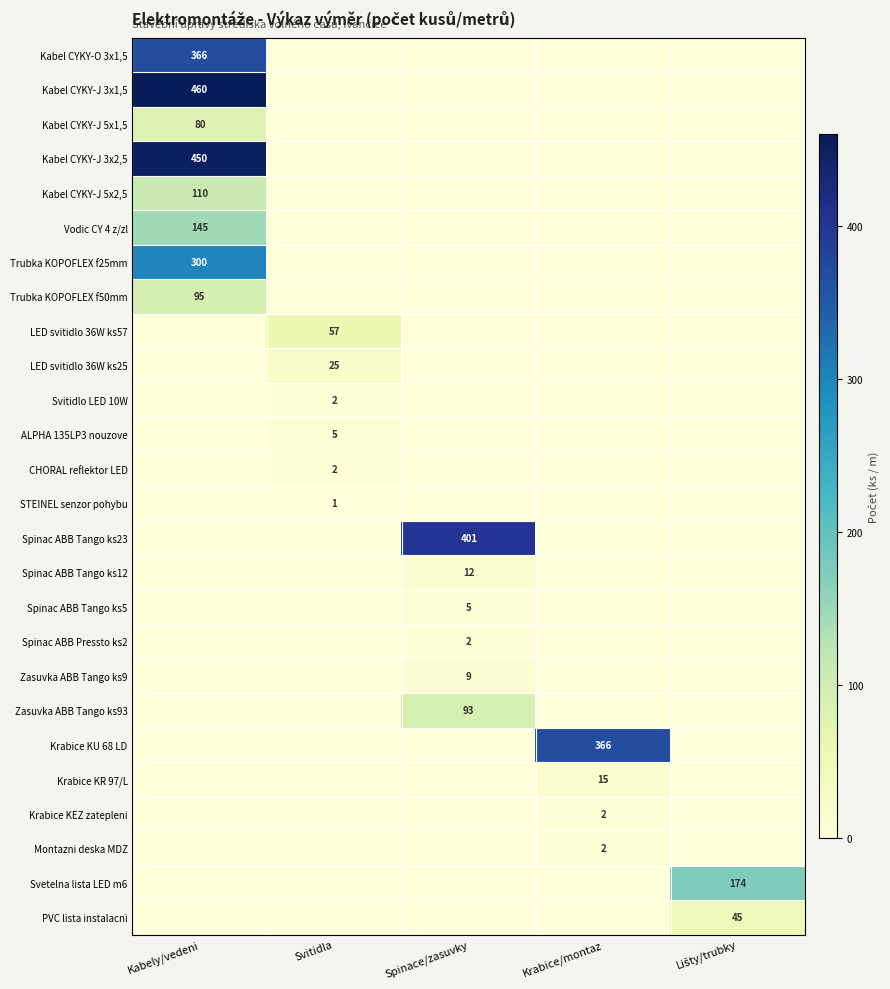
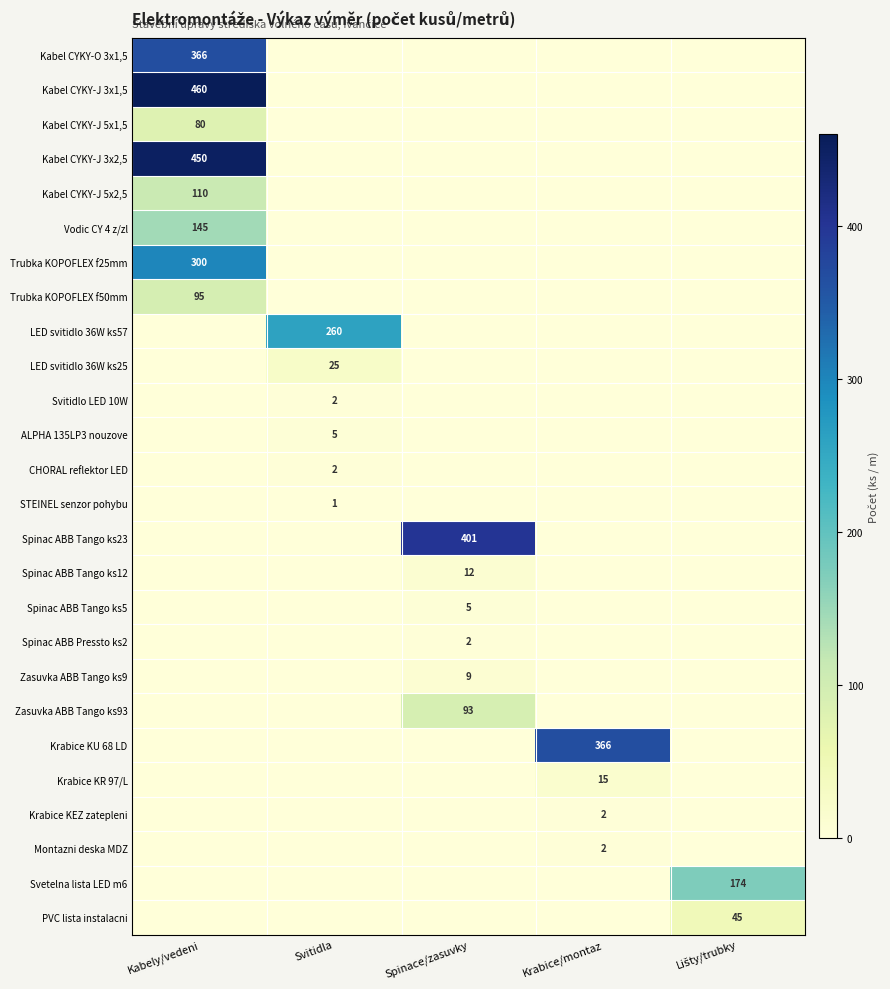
  {
    "Kabel CYKY-O 3x1,5": {
      "Kabely/vedeni": 366
    },
    "Kabel CYKY-J 3x1,5": {
      "Kabely/vedeni": 460
    },
    "Kabel CYKY-J 5x1,5": {
      "Kabely/vedeni": 80
    },
    "Kabel CYKY-J 3x2,5": {
      "Kabely/vedeni": 450
    },
    "Kabel CYKY-J 5x2,5": {
      "Kabely/vedeni": 110
    },
    "Vodic CY 4 z/zl": {
      "Kabely/vedeni": 145
    },
    "Trubka KOPOFLEX f25mm": {
      "Kabely/vedeni": 300
    },
    "Trubka KOPOFLEX f50mm": {
      "Kabely/vedeni": 95
    },
    "LED svitidlo 36W ks57": {
-     "Svitidla": 57
+     "Svitidla": 260
    },
    "LED svitidlo 36W ks25": {
      "Svitidla": 25
    },
    "Svitidlo LED 10W": {
      "Svitidla": 2
    },
    "ALPHA 135LP3 nouzove": {
      "Svitidla": 5
    },
    "CHORAL reflektor LED": {
      "Svitidla": 2
    },
    "STEINEL senzor pohybu": {
      "Svitidla": 1
    },
    "Spinac ABB Tango ks23": {
      "Spinace/zasuvky": 401
    },
    "Spinac ABB Tango ks12": {
      "Spinace/zasuvky": 12
    },
    "Spinac ABB Tango ks5": {
      "Spinace/zasuvky": 5
    },
    "Spinac ABB Pressto ks2": {
      "Spinace/zasuvky": 2
    },
    "Zasuvka ABB Tango ks9": {
      "Spinace/zasuvky": 9
    },
    "Zasuvka ABB Tango ks93": {
      "Spinace/zasuvky": 93
    },
    "Krabice KU 68 LD": {
      "Krabice/montaz": 366
    },
    "Krabice KR 97/L": {
      "Krabice/montaz": 15
    },
    "Krabice KEZ zatepleni": {
      "Krabice/montaz": 2
    },
    "Montazni deska MDZ": {
      "Krabice/montaz": 2
    },
    "Svetelna lista LED m6": {
      "Lišty/trubky": 174
    },
    "PVC lista instalacni": {
      "Lišty/trubky": 45
    }
  }
